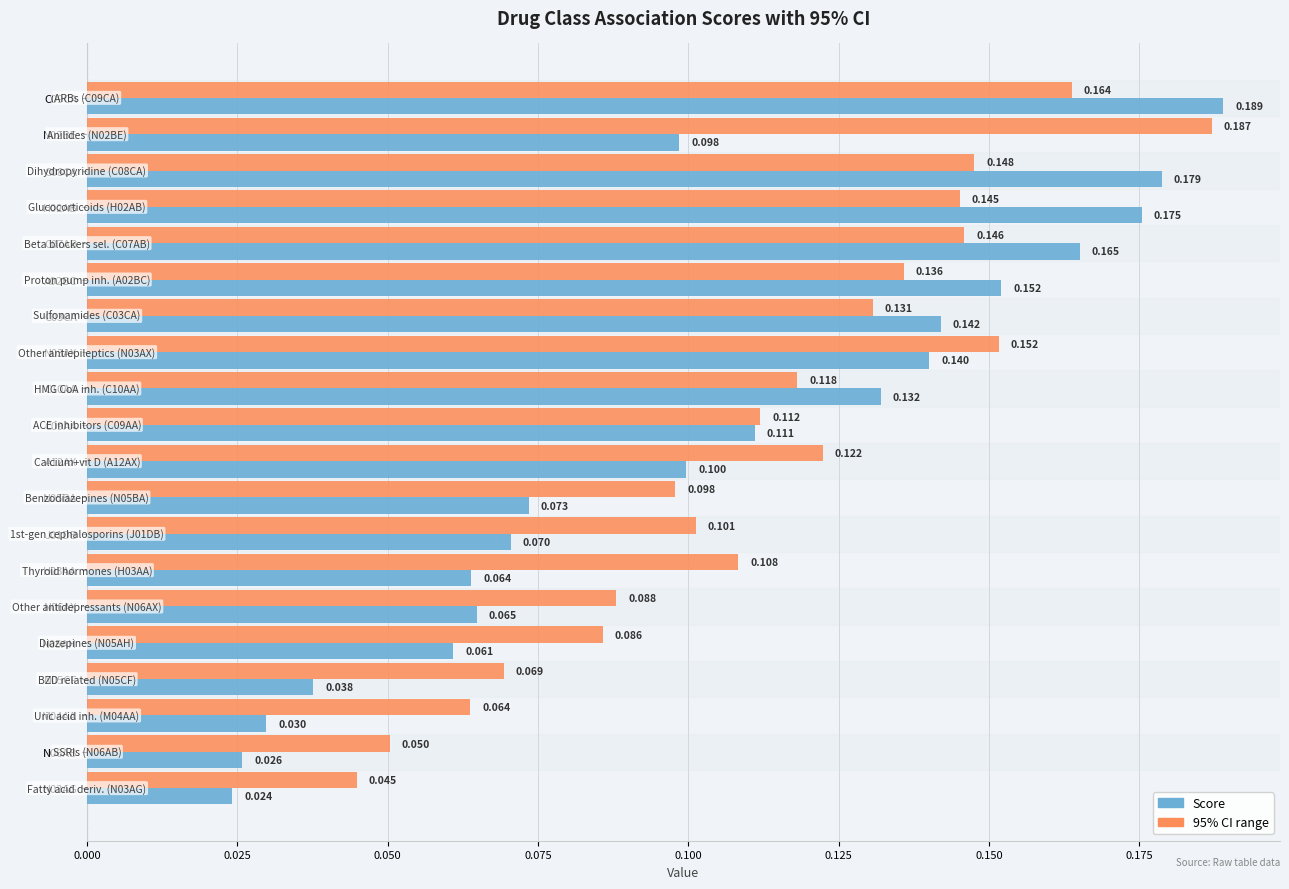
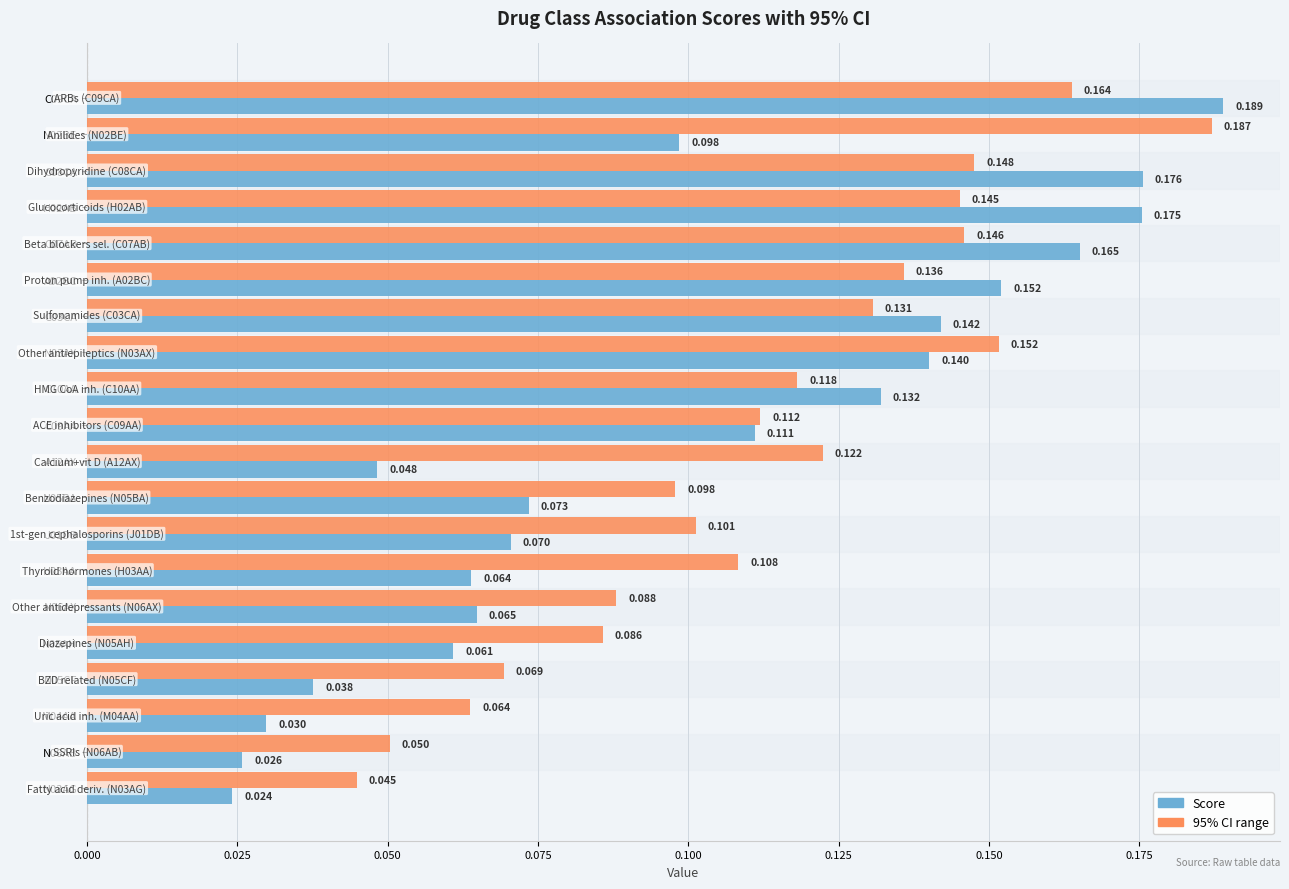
  {
    "Score": {
      "C09CA": 0.189,
      "N02BE": 0.098,
-     "C08CA": 0.179,
+     "C08CA": 0.176,
      "H02AB": 0.175,
      "C07AB": 0.165,
      "A02BC": 0.152,
      "C03CA": 0.142,
      "N03AX": 0.140,
      "C10AA": 0.132,
      "C09AA": 0.111,
-     "A12AX": 0.100,
+     "A12AX": 0.048,
      "N05BA": 0.073,
      "J01DB": 0.070,
      "H03AA": 0.064,
      "N06AX": 0.065,
      "N05AH": 0.061,
      "N05CF": 0.038,
      "M04AA": 0.030,
      "N06AB": 0.026,
      "N03AG": 0.024
    },
    "95% CI range": {
      "C09CA": 0.164,
      "N02BE": 0.187,
      "C08CA": 0.148,
      "H02AB": 0.145,
      "C07AB": 0.146,
      "A02BC": 0.136,
      "C03CA": 0.131,
      "N03AX": 0.152,
      "C10AA": 0.118,
      "C09AA": 0.112,
      "A12AX": 0.122,
      "N05BA": 0.098,
      "J01DB": 0.101,
      "H03AA": 0.108,
      "N06AX": 0.088,
      "N05AH": 0.086,
      "N05CF": 0.069,
      "M04AA": 0.064,
      "N06AB": 0.050,
      "N03AG": 0.045
    }
  }
